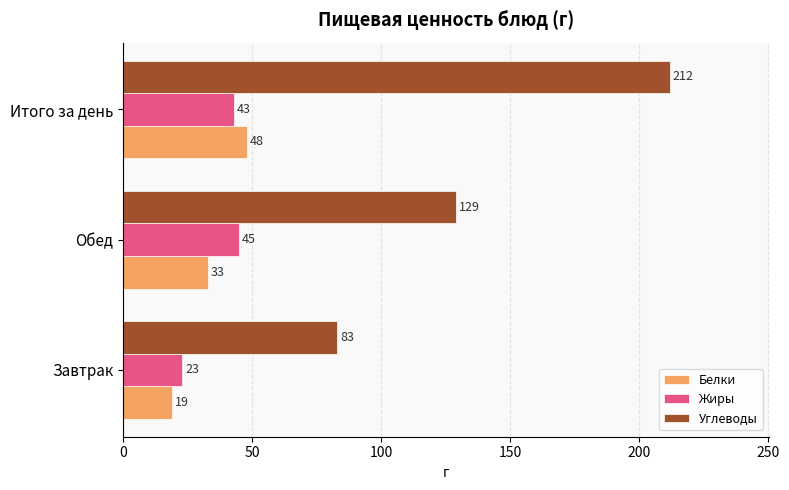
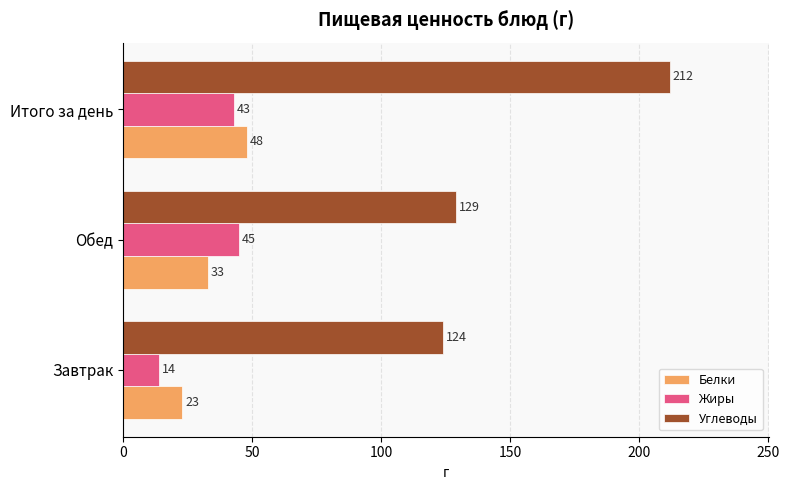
  {
    "Белки": {
      "Итого за день": 48,
      "Обед": 33,
-     "Завтрак": 19
+     "Завтрак": 23
    },
    "Жиры": {
      "Итого за день": 43,
      "Обед": 45,
-     "Завтрак": 23
+     "Завтрак": 14
    },
    "Углеводы": {
      "Итого за день": 212,
      "Обед": 129,
-     "Завтрак": 83
+     "Завтрак": 124
    }
  }
